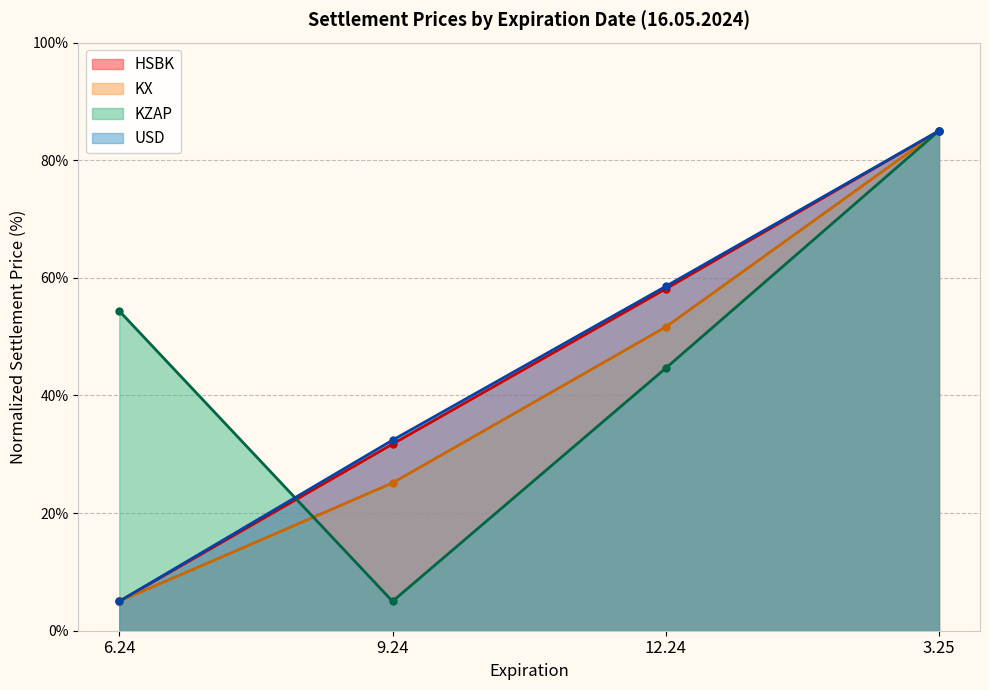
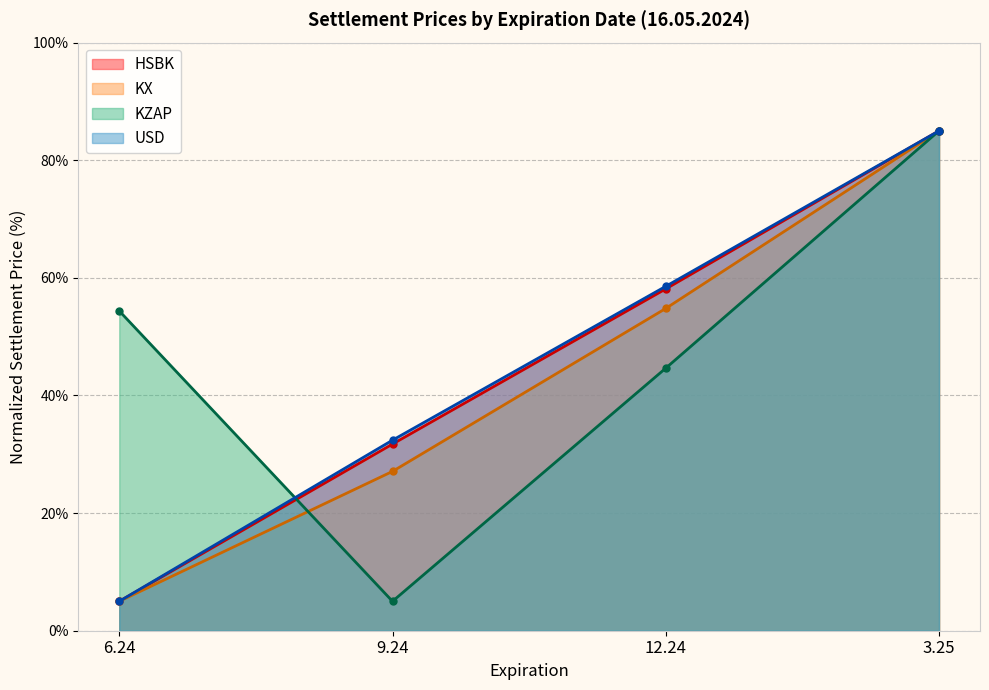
  {
    "HSBK": {
      "9.24": "32%",
      "12.24": "58%"
    },
    "KX": {
-     "9.24": "25%",
-     "12.24": "52%"
+     "9.24": "27%",
+     "12.24": "55%"
    }
  }
